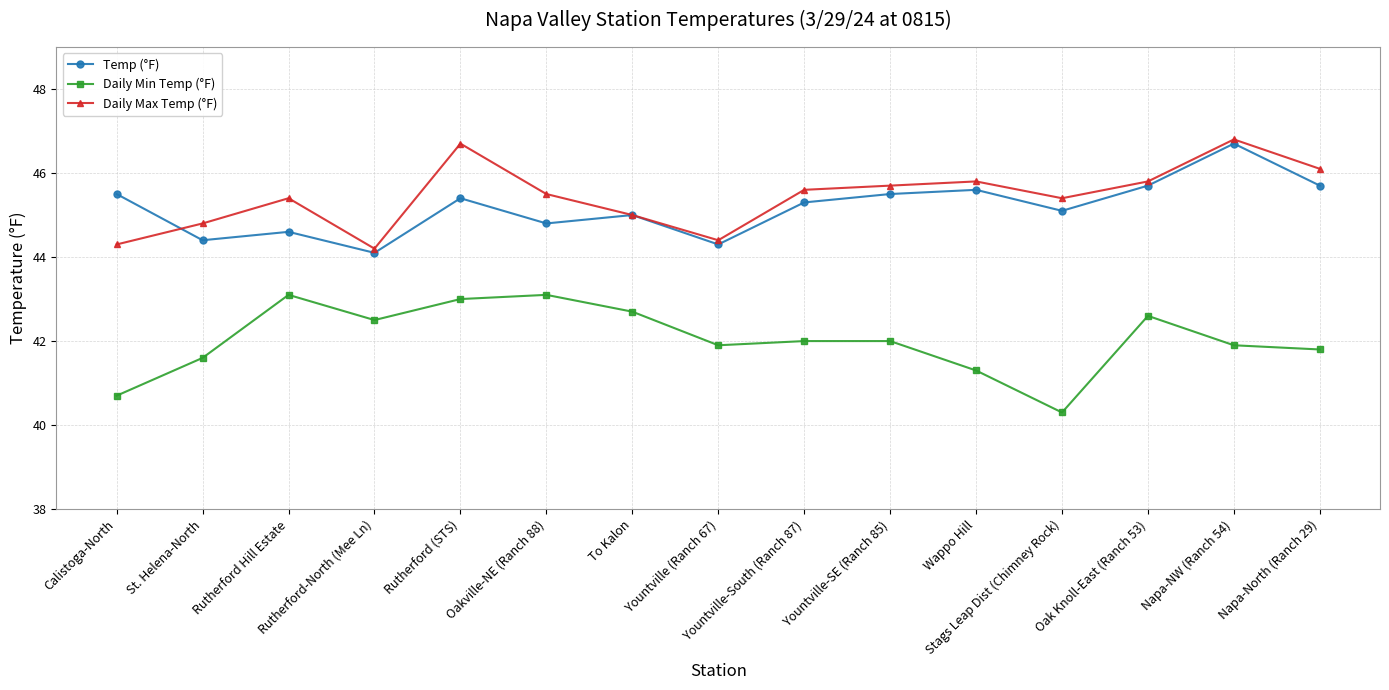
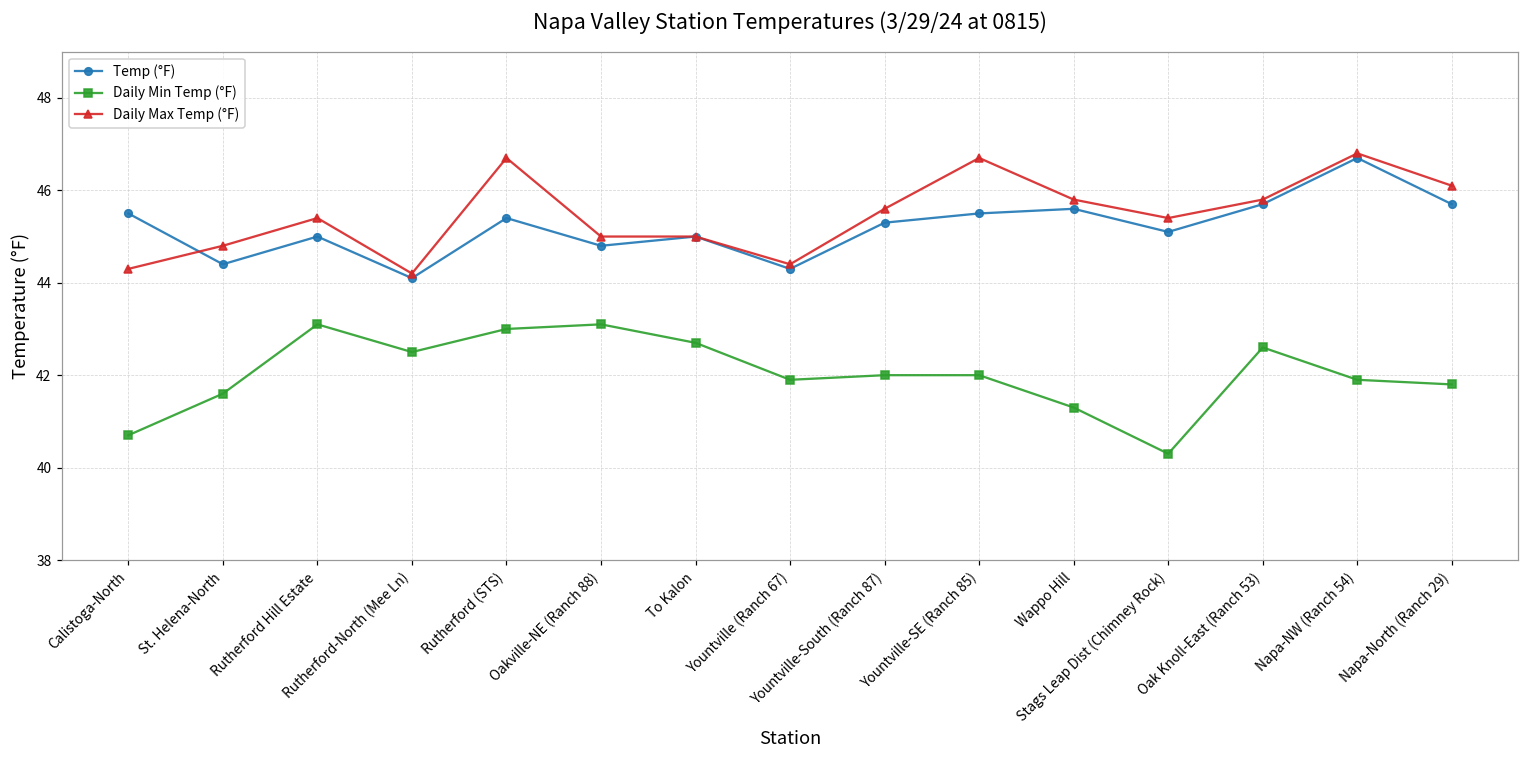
  {
    "Temp (°F)": {
      "Calistoga-North": 45.5,
      "St. Helena-North": 44.4,
-     "Rutherford Hill Estate": 44.6,
+     "Rutherford Hill Estate": 45.0,
      "Rutherford-North (Mee Ln)": 44.1,
      "Rutherford (STS)": 45.4,
      "Oakville-NE (Ranch 88)": 44.8,
      "Yountville (Ranch 67)": 44.3,
      "Yountville-South (Ranch 87)": 45.3,
      "Yountville-SE (Ranch 85)": 45.5,
      "Wappo Hill": 45.6,
      "Stags Leap Dist (Chimney Rock)": 45.1,
      "Oak Knoll-East (Ranch 53)": 45.7,
      "Napa-NW (Ranch 54)": 46.7,
      "Napa-North (Ranch 29)": 45.7
    },
    "Daily Min Temp (°F)": {
      "Calistoga-North": 40.7,
      "St. Helena-North": 41.6,
      "Rutherford Hill Estate": 43.1,
      "Rutherford-North (Mee Ln)": 42.5,
      "Rutherford (STS)": 43.0,
      "Oakville-NE (Ranch 88)": 43.1,
      "To Kalon": 42.7,
      "Yountville (Ranch 67)": 41.9,
      "Yountville-South (Ranch 87)": 42.0,
      "Yountville-SE (Ranch 85)": 42.0,
      "Wappo Hill": 41.3,
      "Stags Leap Dist (Chimney Rock)": 40.3,
      "Oak Knoll-East (Ranch 53)": 42.6,
      "Napa-NW (Ranch 54)": 41.9,
      "Napa-North (Ranch 29)": 41.8
    },
    "Daily Max Temp (°F)": {
      "Calistoga-North": 44.3,
      "St. Helena-North": 44.8,
      "Rutherford Hill Estate": 45.4,
      "Rutherford-North (Mee Ln)": 44.2,
      "Rutherford (STS)": 46.7,
-     "Oakville-NE (Ranch 88)": 45.5,
+     "Oakville-NE (Ranch 88)": 45.0,
      "Yountville (Ranch 67)": 44.4,
      "Yountville-South (Ranch 87)": 45.6,
-     "Yountville-SE (Ranch 85)": 45.7,
+     "Yountville-SE (Ranch 85)": 46.7,
      "Wappo Hill": 45.8,
      "Stags Leap Dist (Chimney Rock)": 45.4,
      "Oak Knoll-East (Ranch 53)": 45.8,
      "Napa-NW (Ranch 54)": 46.8,
      "Napa-North (Ranch 29)": 46.1
    }
  }
